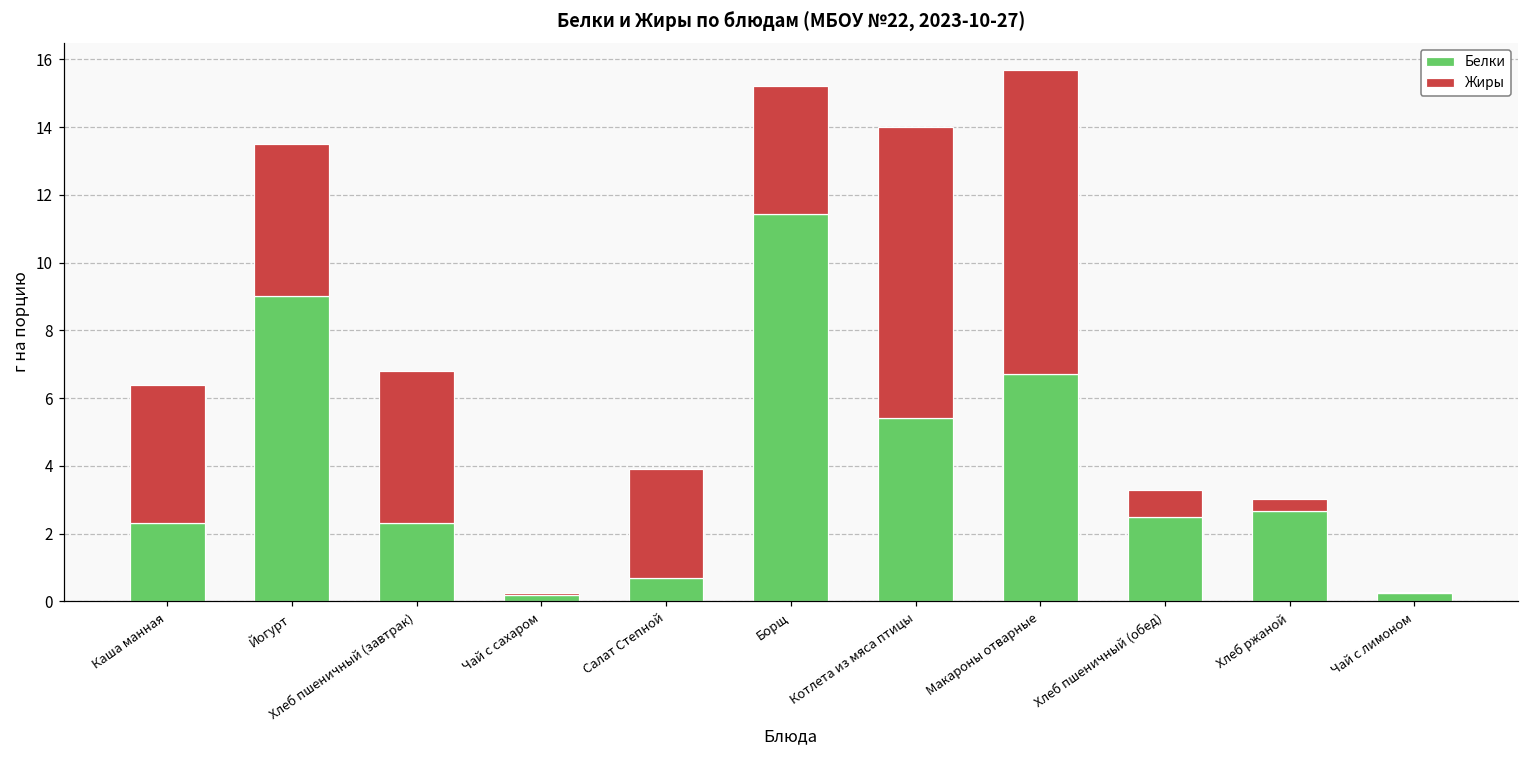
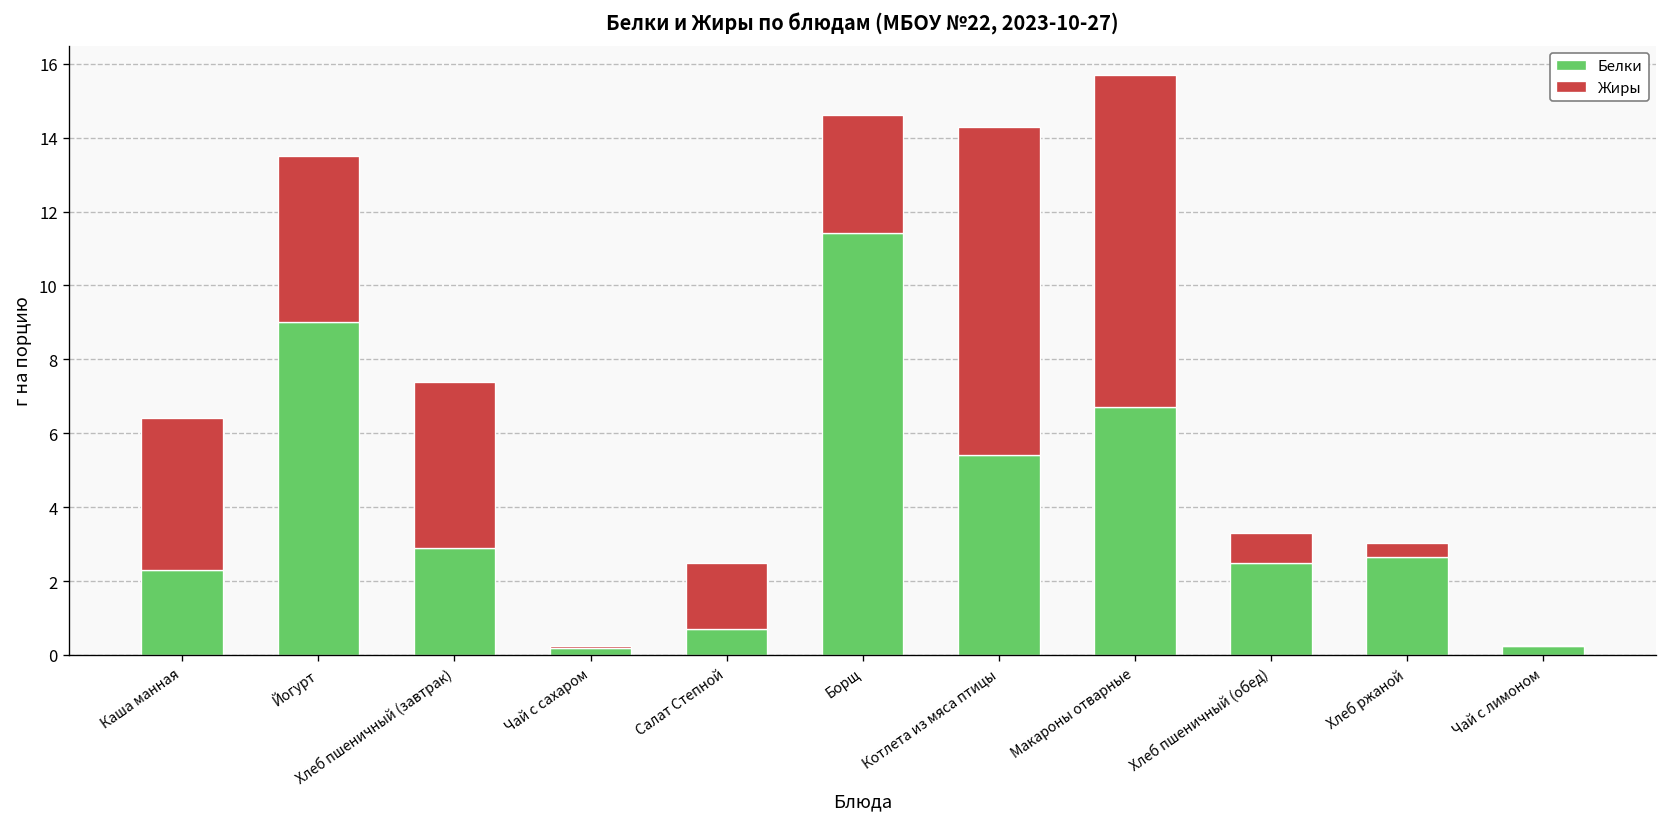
  {
    "Белки": {
      "Каша манная": 2.3,
      "Йогурт": 9.0,
-     "Хлеб пшеничный (завтрак)": 2.3,
+     "Хлеб пшеничный (завтрак)": 2.9,
      "Чай с сахаром": 0.2,
      "Салат Степной": 0.7,
      "Борщ": 11.4,
      "Котлета из мяса птицы": 5.4,
      "Макароны отварные": 6.7,
      "Хлеб пшеничный (обед)": 2.5,
      "Хлеб ржаной": 2.7,
      "Чай с лимоном": 0.2
    },
    "Жиры": {
      "Каша манная": 4.1,
      "Йогурт": 4.5,
      "Хлеб пшеничный (завтрак)": 4.5,
-     "Салат Степной": 3.2,
-     "Борщ": 3.8,
-     "Котлета из мяса птицы": 8.6,
+     "Салат Степной": 1.8,
+     "Борщ": 3.2,
+     "Котлета из мяса птицы": 8.9,
      "Макароны отварные": 9.0,
      "Хлеб пшеничный (обед)": 0.8,
      "Хлеб ржаной": 0.4
    }
  }
